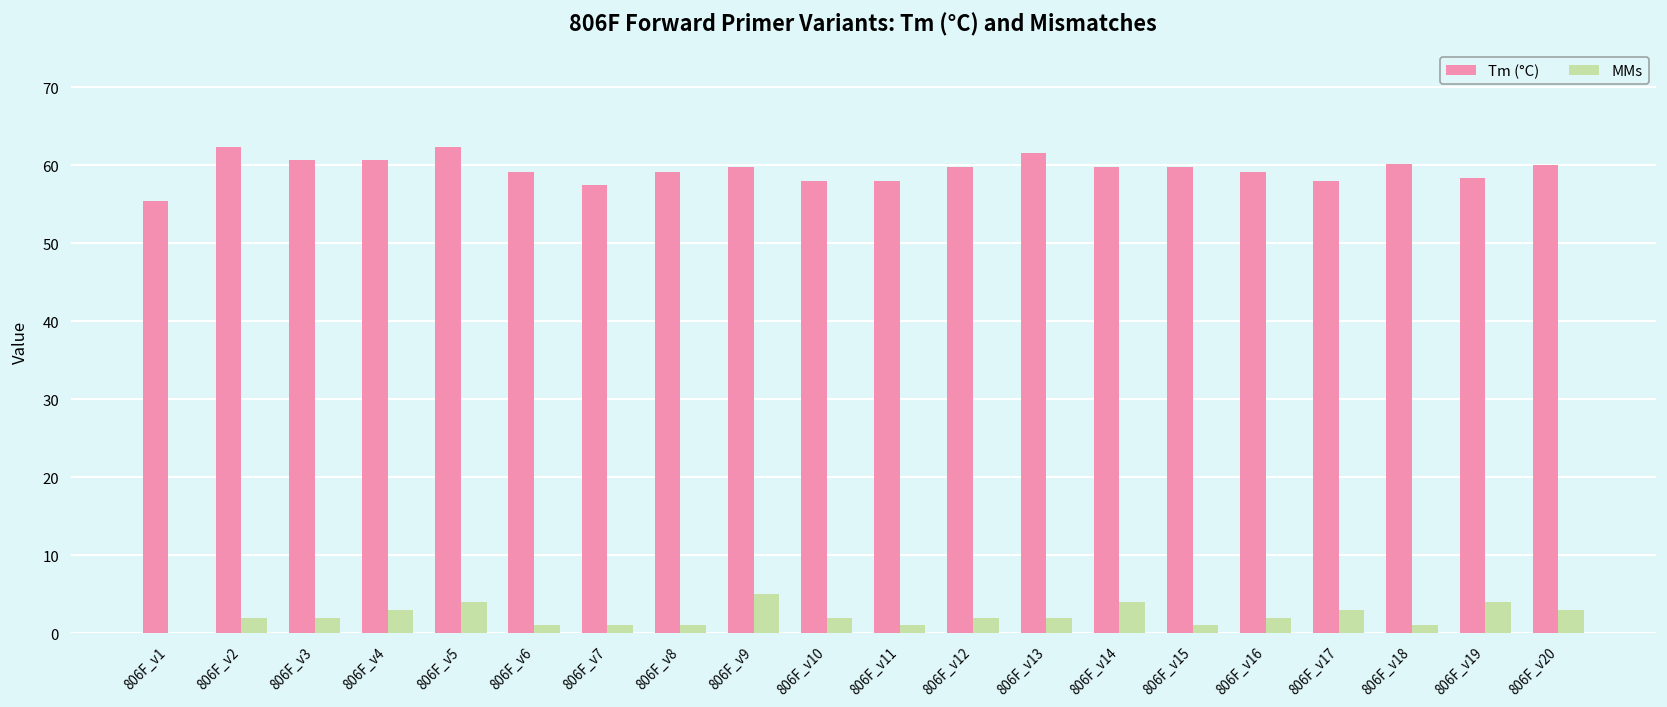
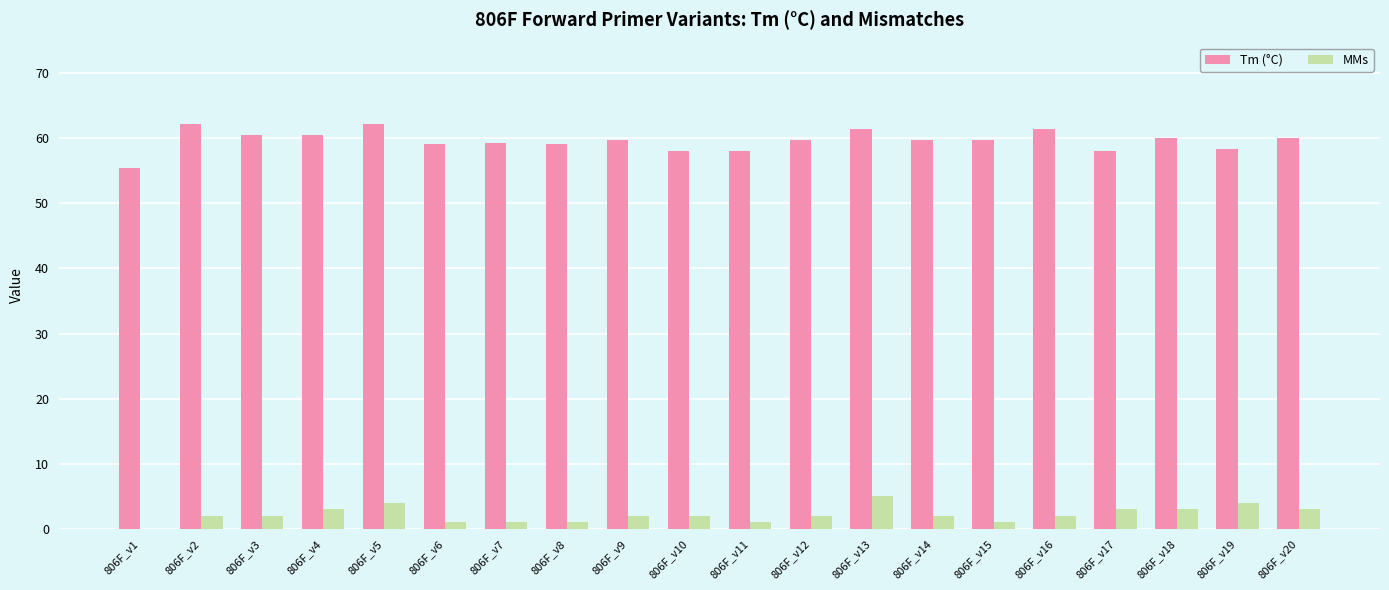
  {
    "Tm (°C)": {
      "806F_v1": 55,
      "806F_v2": 62,
      "806F_v3": 61,
      "806F_v4": 61,
      "806F_v5": 62,
      "806F_v6": 59,
-     "806F_v7": 57,
+     "806F_v7": 59,
      "806F_v8": 59,
      "806F_v9": 60,
      "806F_v10": 58,
      "806F_v11": 58,
      "806F_v12": 60,
      "806F_v13": 62,
      "806F_v14": 60,
      "806F_v15": 60,
-     "806F_v16": 59,
+     "806F_v16": 62,
      "806F_v17": 58,
      "806F_v18": 60,
      "806F_v19": 58,
      "806F_v20": 60
    },
    "MMs": {
      "806F_v1": 0,
      "806F_v2": 2,
      "806F_v3": 2,
      "806F_v4": 3,
      "806F_v5": 4,
      "806F_v6": 1,
      "806F_v7": 1,
      "806F_v8": 1,
-     "806F_v9": 5,
+     "806F_v9": 2,
      "806F_v10": 2,
      "806F_v11": 1,
      "806F_v12": 2,
-     "806F_v13": 2,
-     "806F_v14": 4,
+     "806F_v13": 5,
+     "806F_v14": 2,
      "806F_v15": 1,
      "806F_v16": 2,
      "806F_v17": 3,
-     "806F_v18": 1,
+     "806F_v18": 3,
      "806F_v19": 4,
      "806F_v20": 3
    }
  }
